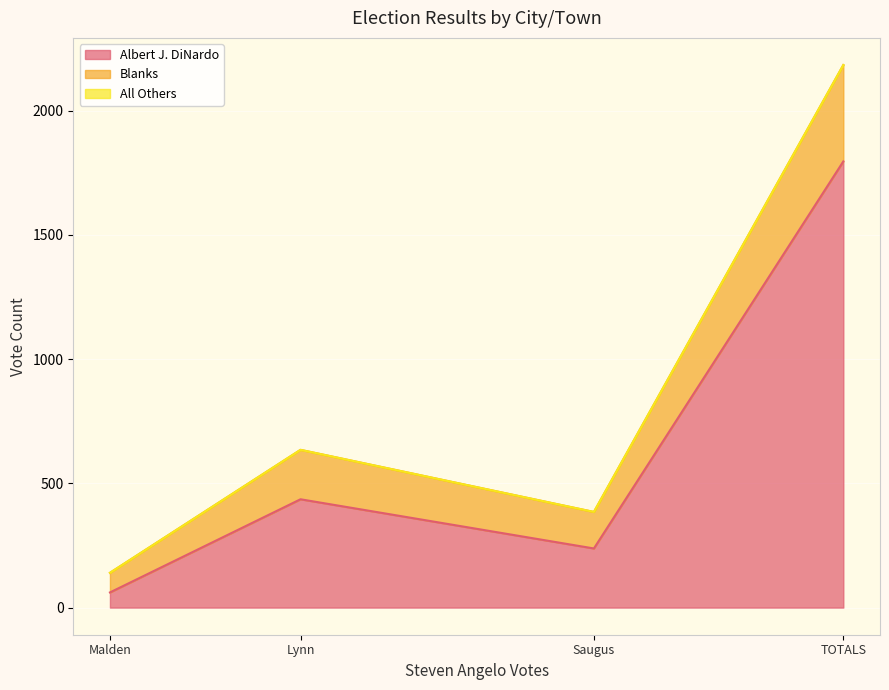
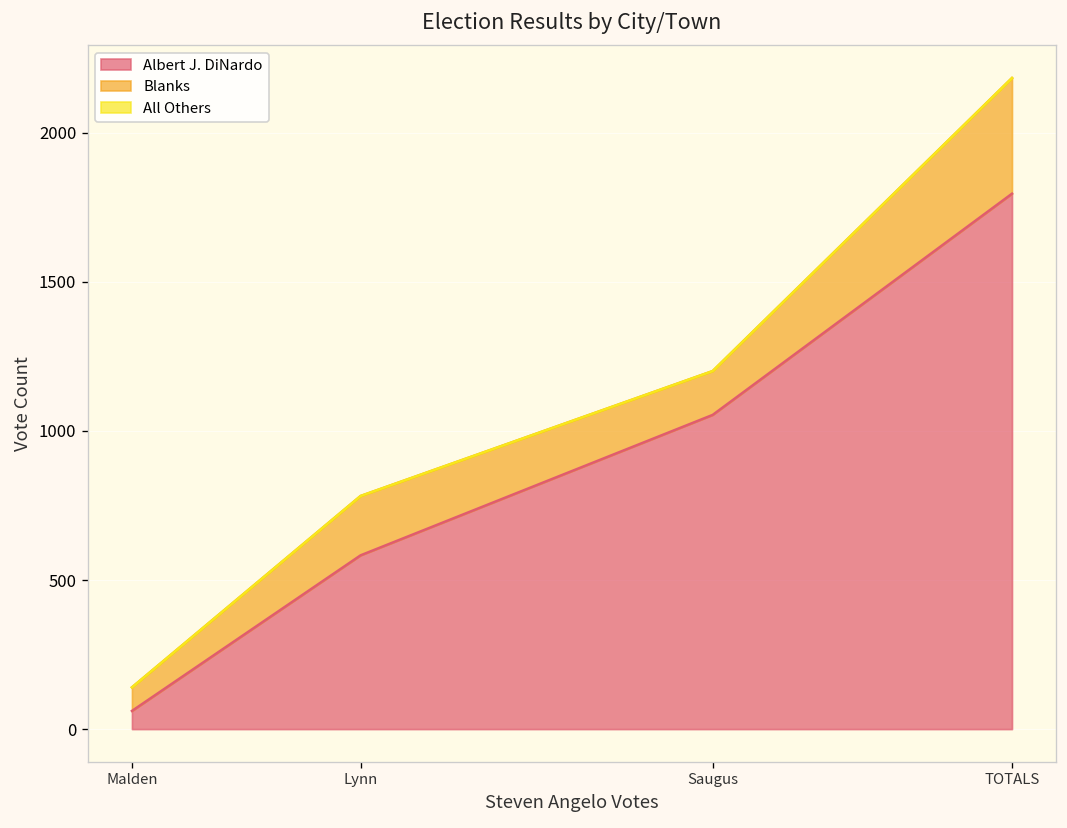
  {
    "Albert J. DiNardo": {
      "Malden": 60,
-     "Lynn": 440,
-     "Saugus": 240,
+     "Lynn": 580,
+     "Saugus": 1050,
      "TOTALS": 1800
    }
  }
